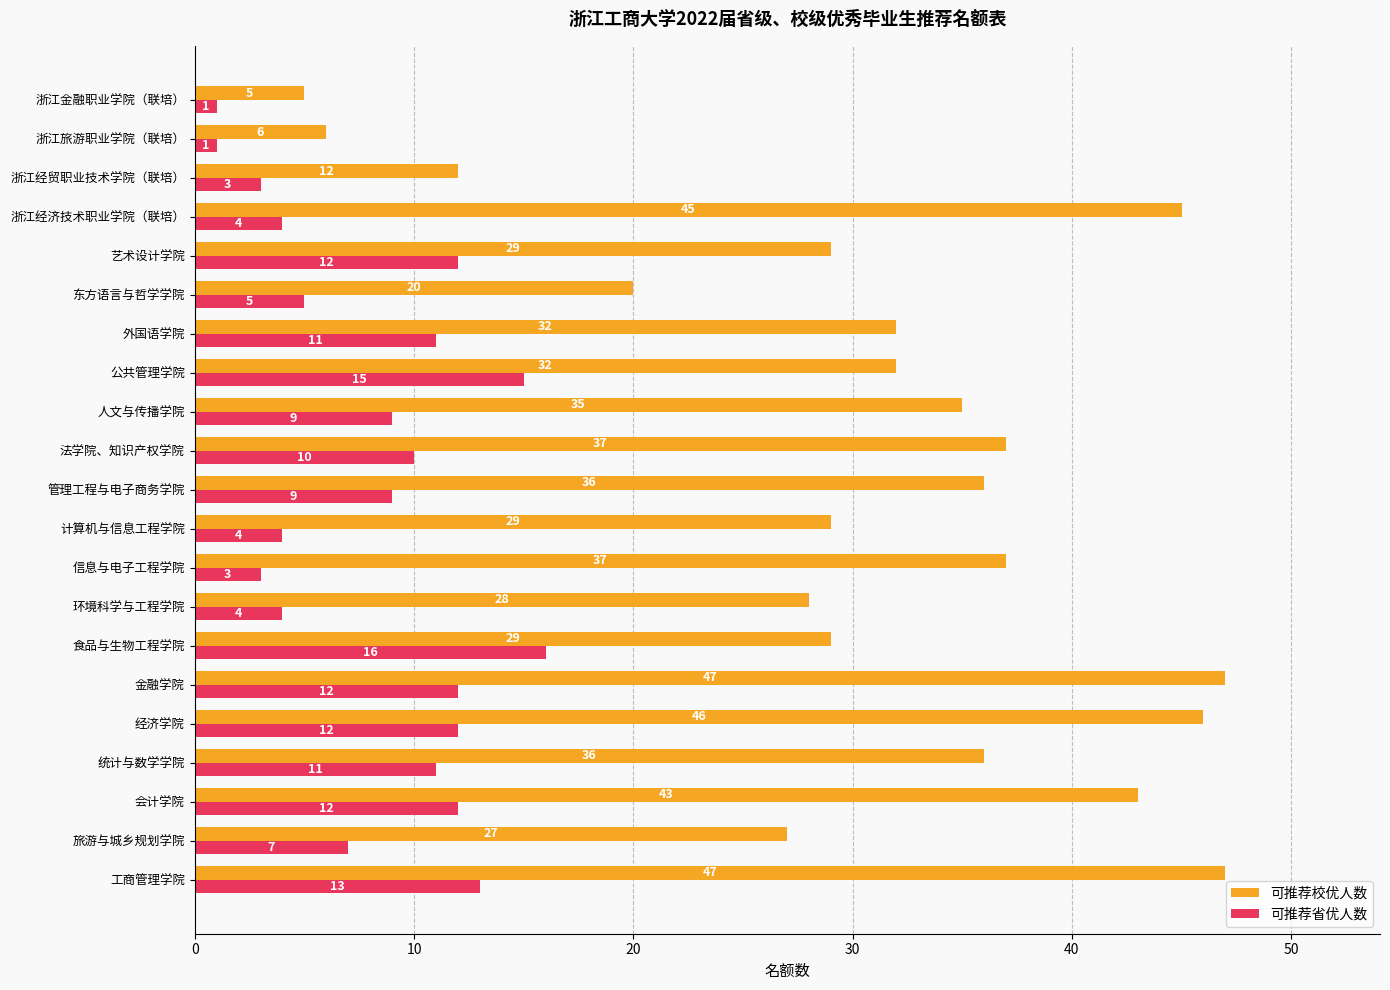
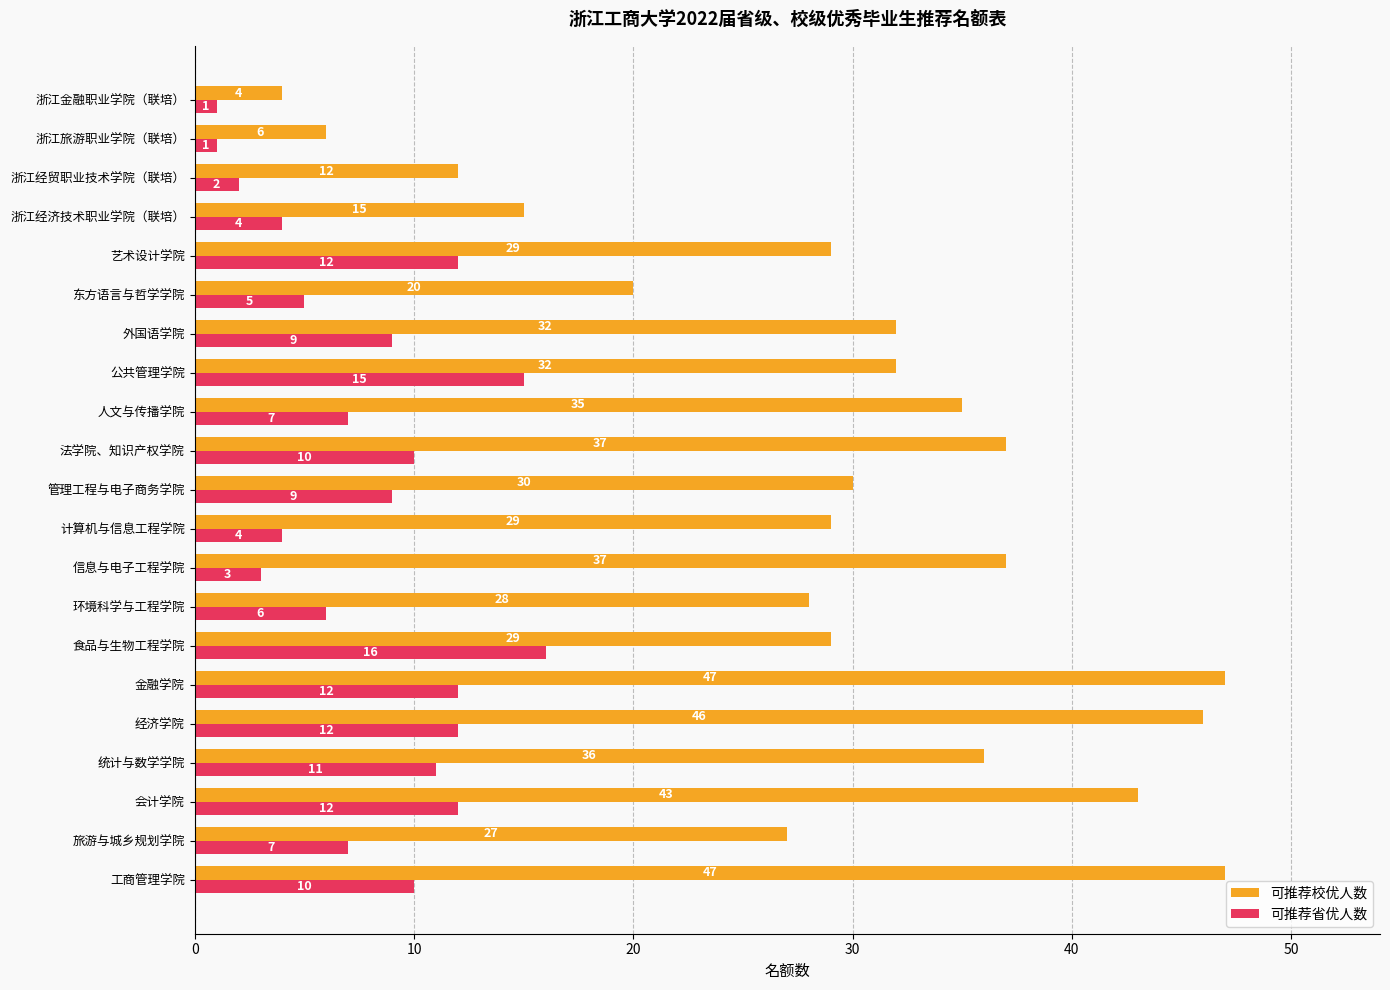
  {
    "可推荐校优人数": {
-     "浙江金融职业学院（联培）": 5,
+     "浙江金融职业学院（联培）": 4,
      "浙江旅游职业学院（联培）": 6,
      "浙江经贸职业技术学院（联培）": 12,
-     "浙江经济技术职业学院（联培）": 45,
+     "浙江经济技术职业学院（联培）": 15,
      "艺术设计学院": 29,
      "东方语言与哲学学院": 20,
      "外国语学院": 32,
      "公共管理学院": 32,
      "人文与传播学院": 35,
      "法学院、知识产权学院": 37,
-     "管理工程与电子商务学院": 36,
+     "管理工程与电子商务学院": 30,
      "计算机与信息工程学院": 29,
      "信息与电子工程学院": 37,
      "环境科学与工程学院": 28,
      "食品与生物工程学院": 29,
      "金融学院": 47,
      "经济学院": 46,
      "统计与数学学院": 36,
      "会计学院": 43,
      "旅游与城乡规划学院": 27,
      "工商管理学院": 47
    },
    "可推荐省优人数": {
      "浙江金融职业学院（联培）": 1,
      "浙江旅游职业学院（联培）": 1,
-     "浙江经贸职业技术学院（联培）": 3,
+     "浙江经贸职业技术学院（联培）": 2,
      "浙江经济技术职业学院（联培）": 4,
      "艺术设计学院": 12,
      "东方语言与哲学学院": 5,
-     "外国语学院": 11,
+     "外国语学院": 9,
      "公共管理学院": 15,
-     "人文与传播学院": 9,
+     "人文与传播学院": 7,
      "法学院、知识产权学院": 10,
      "管理工程与电子商务学院": 9,
      "计算机与信息工程学院": 4,
      "信息与电子工程学院": 3,
-     "环境科学与工程学院": 4,
+     "环境科学与工程学院": 6,
      "食品与生物工程学院": 16,
      "金融学院": 12,
      "经济学院": 12,
      "统计与数学学院": 11,
      "会计学院": 12,
      "旅游与城乡规划学院": 7,
-     "工商管理学院": 13
+     "工商管理学院": 10
    }
  }
